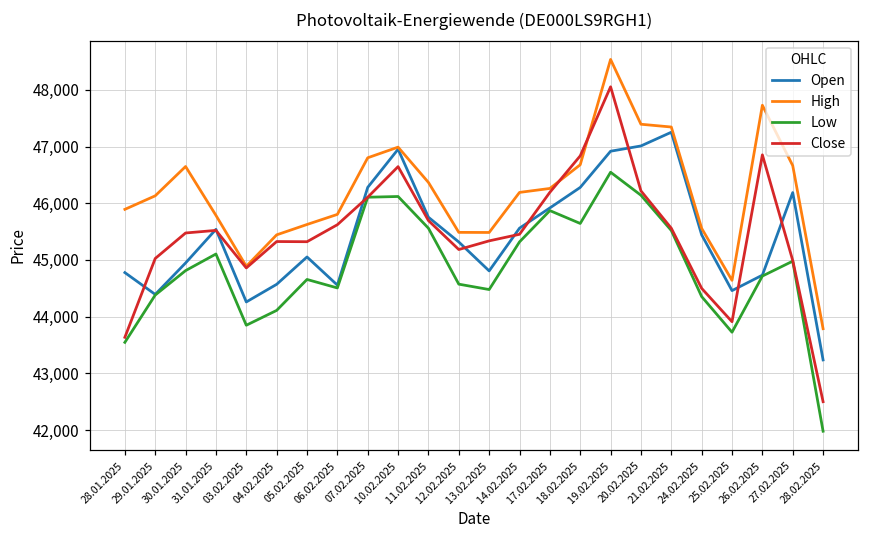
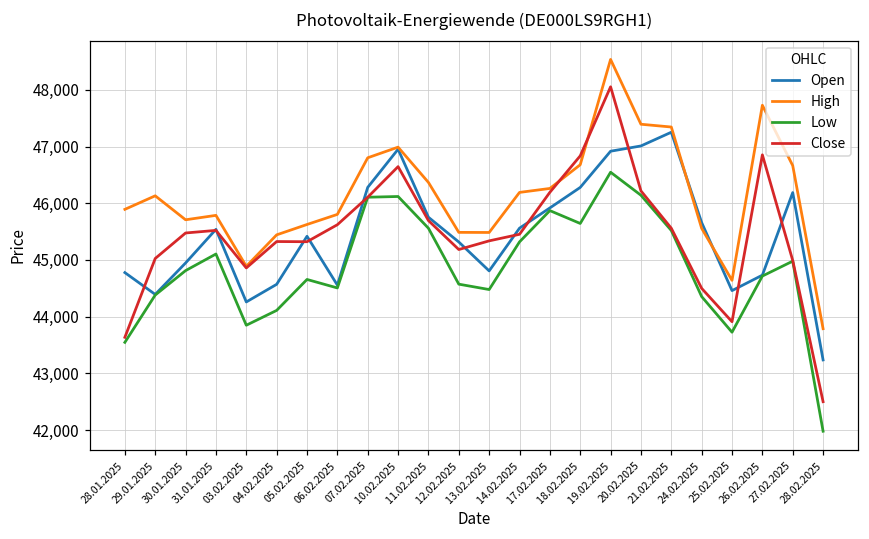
  {
    "Open": {
      "28.01.2025": "44,800",
      "30.01.2025": "44,900",
      "03.02.2025": "44,300",
      "04.02.2025": "44,600",
-     "05.02.2025": "45,100",
+     "05.02.2025": "45,400",
      "06.02.2025": "44,600",
      "07.02.2025": "46,300",
      "11.02.2025": "45,800",
      "12.02.2025": "45,300",
      "13.02.2025": "44,800",
      "14.02.2025": "45,600",
      "18.02.2025": "46,300",
      "19.02.2025": "46,900",
      "20.02.2025": "47,000",
      "21.02.2025": "47,300",
-     "24.02.2025": "45,400",
+     "24.02.2025": "45,700",
      "25.02.2025": "44,500",
      "27.02.2025": "46,200",
      "28.02.2025": "43,200"
    },
    "High": {
      "28.01.2025": "45,900",
      "29.01.2025": "46,100",
-     "30.01.2025": "46,600",
+     "30.01.2025": "45,700",
      "31.01.2025": "45,800",
      "04.02.2025": "45,400",
      "05.02.2025": "45,600",
      "06.02.2025": "45,800",
      "07.02.2025": "46,800",
      "11.02.2025": "46,400",
      "12.02.2025": "45,500",
      "13.02.2025": "45,500",
      "14.02.2025": "46,200",
      "17.02.2025": "46,300",
      "18.02.2025": "46,700",
      "19.02.2025": "48,500",
      "20.02.2025": "47,400",
      "21.02.2025": "47,300",
      "24.02.2025": "45,600",
      "25.02.2025": "44,600",
      "26.02.2025": "47,700",
      "27.02.2025": "46,700",
      "28.02.2025": "43,800"
    },
    "Low": {
      "28.01.2025": "43,500",
      "30.01.2025": "44,800",
      "31.01.2025": "45,100",
      "03.02.2025": "43,800",
      "04.02.2025": "44,100",
      "05.02.2025": "44,700",
      "06.02.2025": "44,500",
      "10.02.2025": "46,100",
      "11.02.2025": "45,600",
      "12.02.2025": "44,600",
      "13.02.2025": "44,500",
      "14.02.2025": "45,300",
      "18.02.2025": "45,600",
      "19.02.2025": "46,500",
      "20.02.2025": "46,100",
      "24.02.2025": "44,400",
      "25.02.2025": "43,700",
      "28.02.2025": "42,000"
    },
    "Close": {
      "28.01.2025": "43,600",
      "29.01.2025": "45,000",
      "30.01.2025": "45,500",
      "04.02.2025": "45,300",
      "05.02.2025": "45,300",
      "06.02.2025": "45,600",
      "10.02.2025": "46,600",
      "11.02.2025": "45,700",
      "12.02.2025": "45,200",
      "13.02.2025": "45,300",
      "14.02.2025": "45,500",
      "17.02.2025": "46,200",
      "18.02.2025": "46,800",
      "19.02.2025": "48,100",
      "20.02.2025": "46,200",
      "24.02.2025": "44,500",
      "25.02.2025": "43,900",
      "26.02.2025": "46,900",
      "28.02.2025": "42,500"
    }
  }
